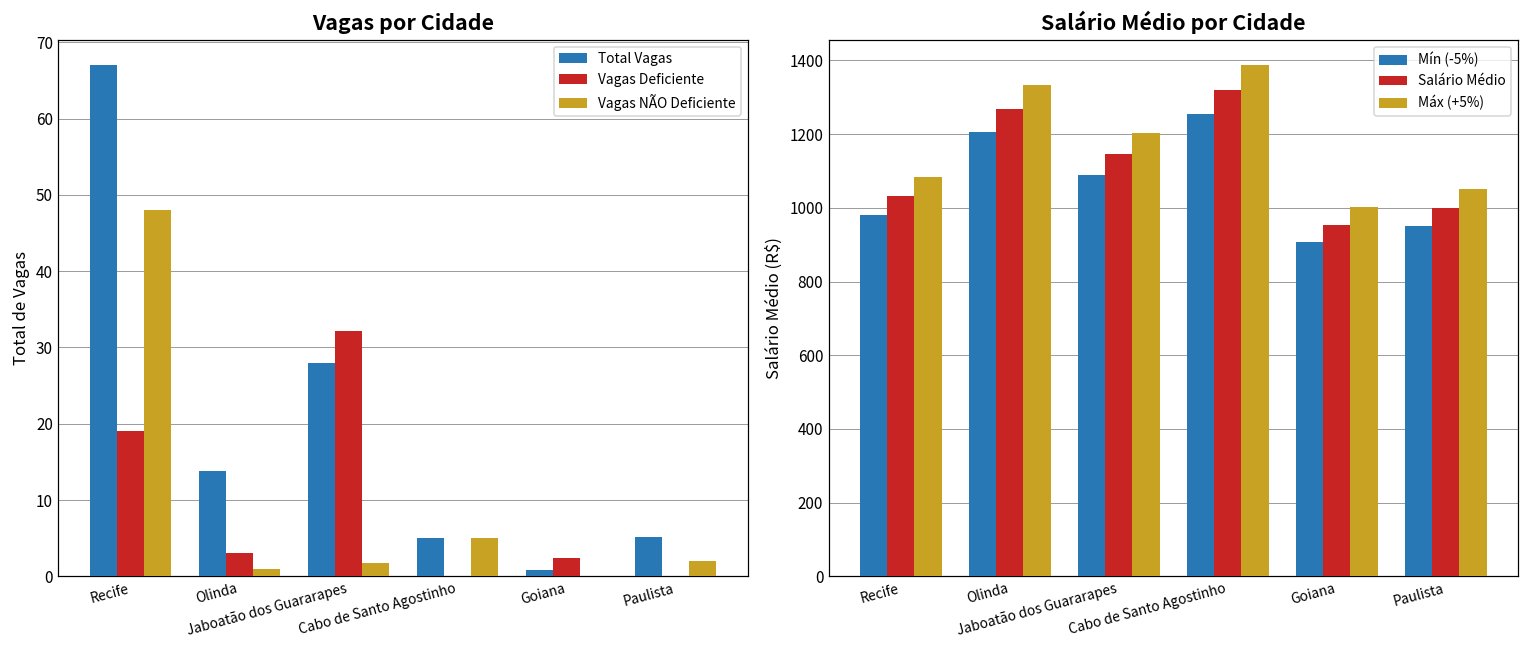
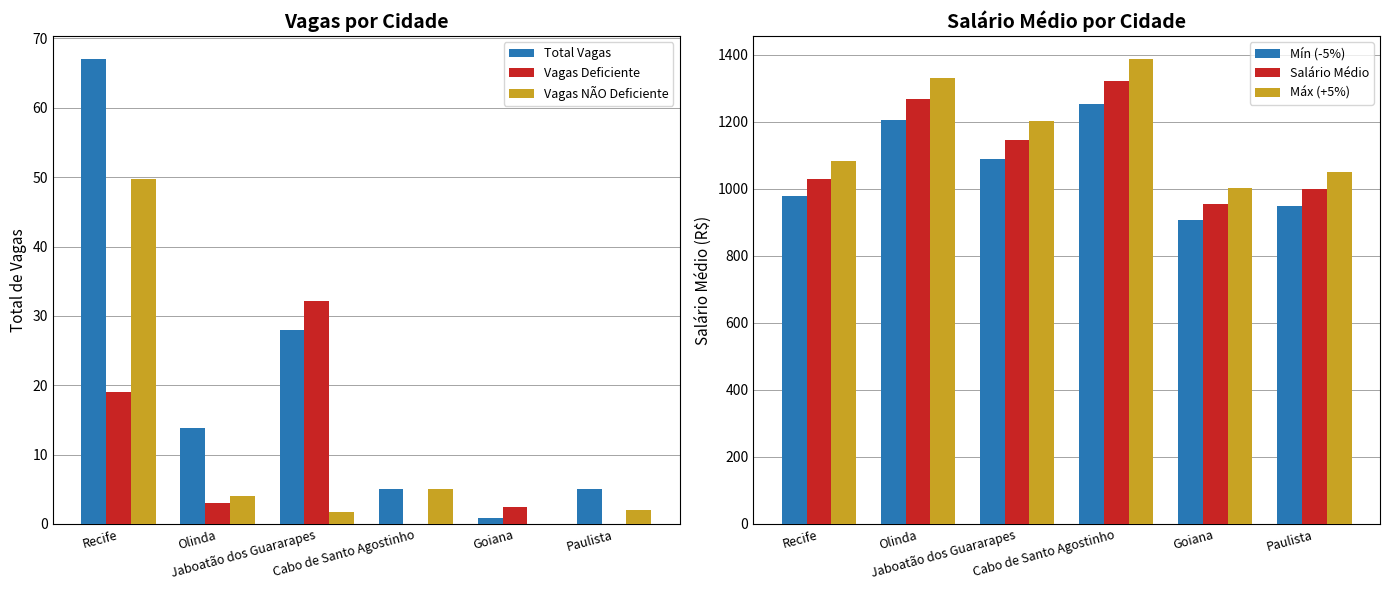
  {
    "Vagas por Cidade": {
      "Total Vagas": {
        "Recife": 67,
        "Olinda": 14,
        "Jaboatão dos Guararapes": 28,
        "Cabo de Santo Agostinho": 5,
        "Goiana": 1,
        "Paulista": 5
      },
      "Vagas Deficiente": {
        "Recife": 19,
        "Olinda": 3,
        "Jaboatão dos Guararapes": 32,
        "Cabo de Santo Agostinho": 0,
        "Goiana": 2,
        "Paulista": 0
      },
      "Vagas NÃO Deficiente": {
-       "Recife": 48,
-       "Olinda": 1,
+       "Recife": 50,
+       "Olinda": 4,
        "Jaboatão dos Guararapes": 2,
        "Cabo de Santo Agostinho": 5,
        "Goiana": 0,
        "Paulista": 2
      }
    },
    "Salário Médio por Cidade": {
      "Mín (-5%)": {
        "Recife": 980,
        "Olinda": 1210,
        "Jaboatão dos Guararapes": 1090,
        "Cabo de Santo Agostinho": 1250,
        "Goiana": 910,
        "Paulista": 950
      },
      "Salário Médio": {
        "Recife": 1030,
        "Olinda": 1270,
        "Jaboatão dos Guararapes": 1150,
        "Cabo de Santo Agostinho": 1320,
        "Goiana": 950,
        "Paulista": 1000
      },
      "Máx (+5%)": {
        "Recife": 1080,
        "Olinda": 1330,
        "Jaboatão dos Guararapes": 1200,
        "Cabo de Santo Agostinho": 1390,
        "Goiana": 1000,
        "Paulista": 1050
      }
    }
  }
